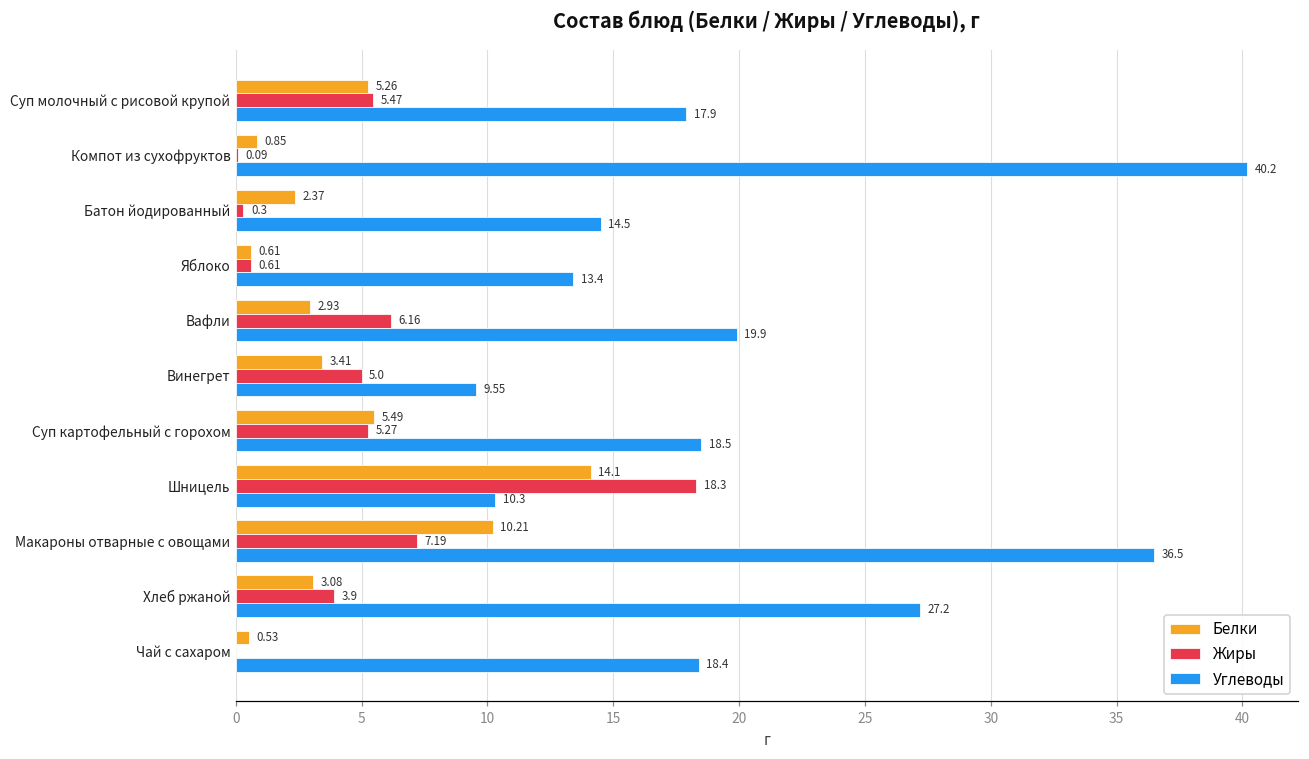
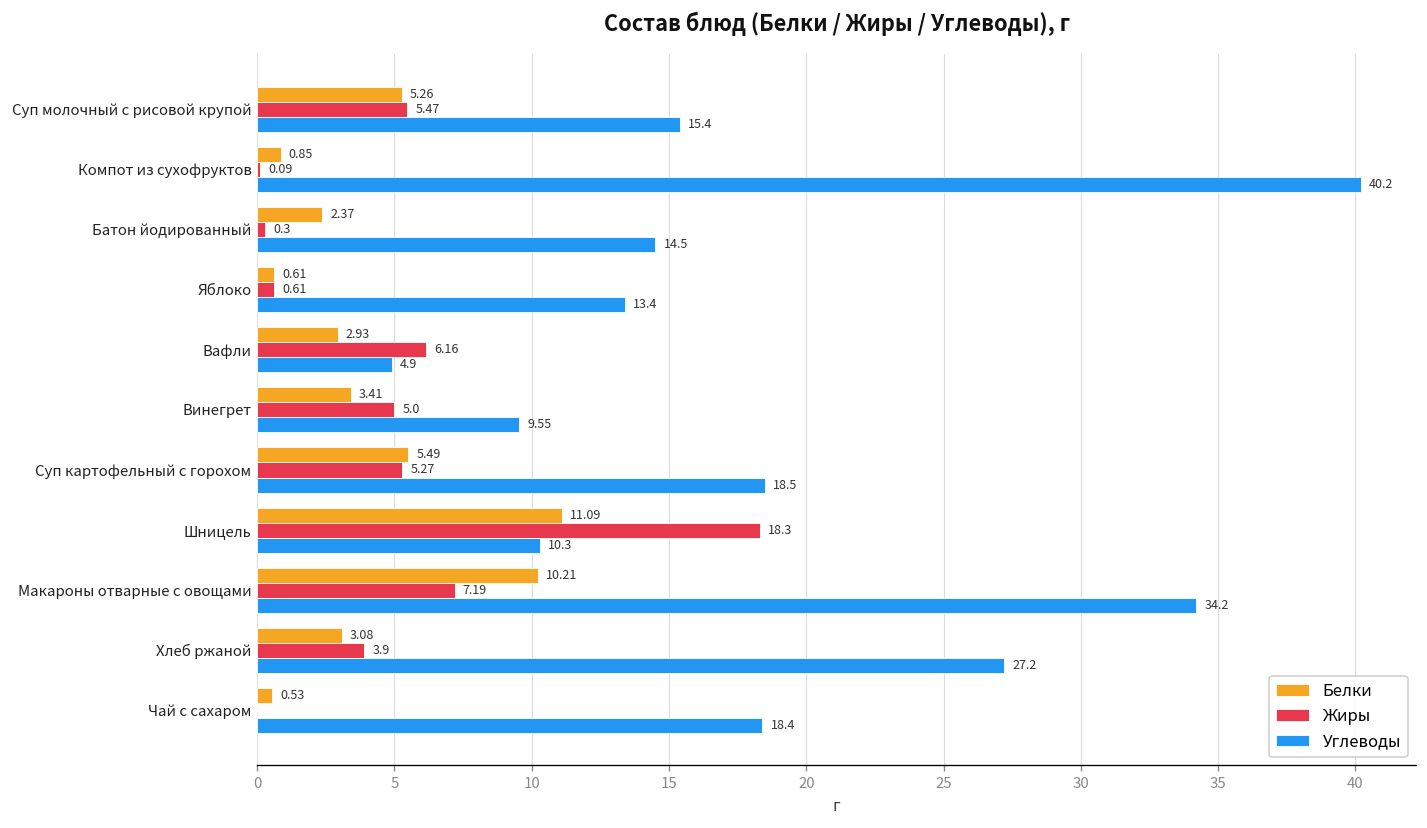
  {
    "Белки": {
      "Суп молочный с рисовой крупой": 5.26,
      "Компот из сухофруктов": 0.85,
      "Батон йодированный": 2.37,
      "Яблоко": 0.61,
      "Вафли": 2.93,
      "Винегрет": 3.41,
      "Суп картофельный с горохом": 5.49,
-     "Шницель": 14.1,
+     "Шницель": 11.09,
      "Макароны отварные с овощами": 10.21,
      "Хлеб ржаной": 3.08,
      "Чай с сахаром": 0.53
    },
    "Жиры": {
      "Суп молочный с рисовой крупой": 5.47,
      "Компот из сухофруктов": 0.09,
      "Батон йодированный": 0.3,
      "Яблоко": 0.61,
      "Вафли": 6.16,
      "Винегрет": 5.0,
      "Суп картофельный с горохом": 5.27,
      "Шницель": 18.3,
      "Макароны отварные с овощами": 7.19,
      "Хлеб ржаной": 3.9
    },
    "Углеводы": {
-     "Суп молочный с рисовой крупой": 17.9,
+     "Суп молочный с рисовой крупой": 15.4,
      "Компот из сухофруктов": 40.2,
      "Батон йодированный": 14.5,
      "Яблоко": 13.4,
-     "Вафли": 19.9,
+     "Вафли": 4.9,
      "Винегрет": 9.55,
      "Суп картофельный с горохом": 18.5,
      "Шницель": 10.3,
-     "Макароны отварные с овощами": 36.5,
+     "Макароны отварные с овощами": 34.2,
      "Хлеб ржаной": 27.2,
      "Чай с сахаром": 18.4
    }
  }
